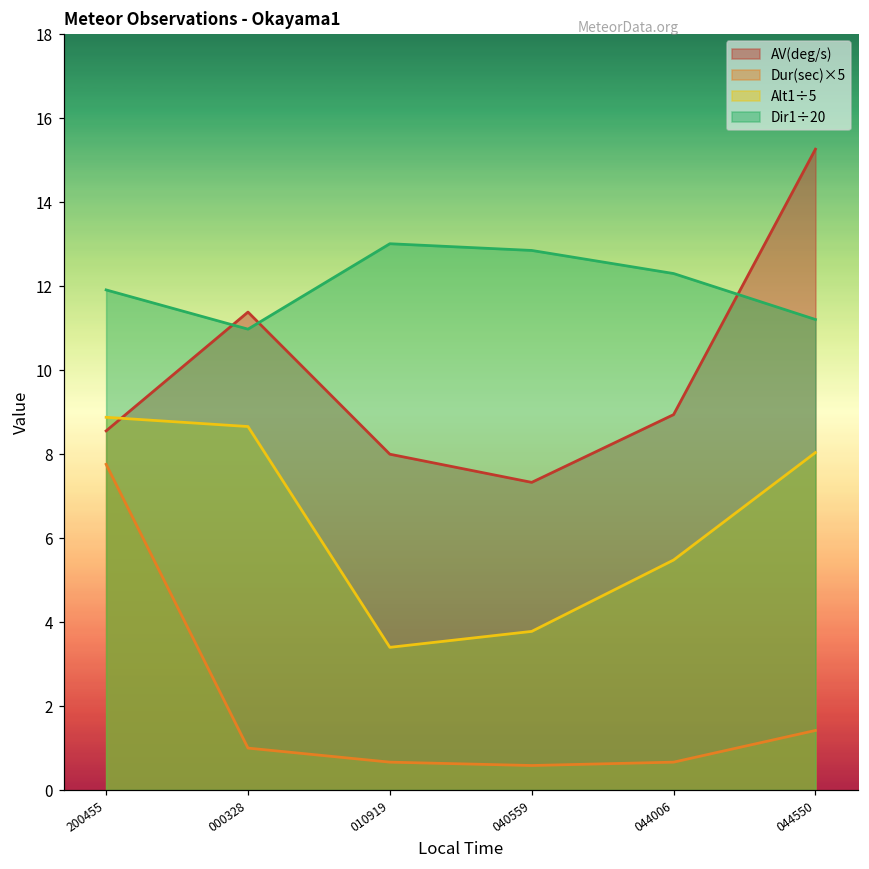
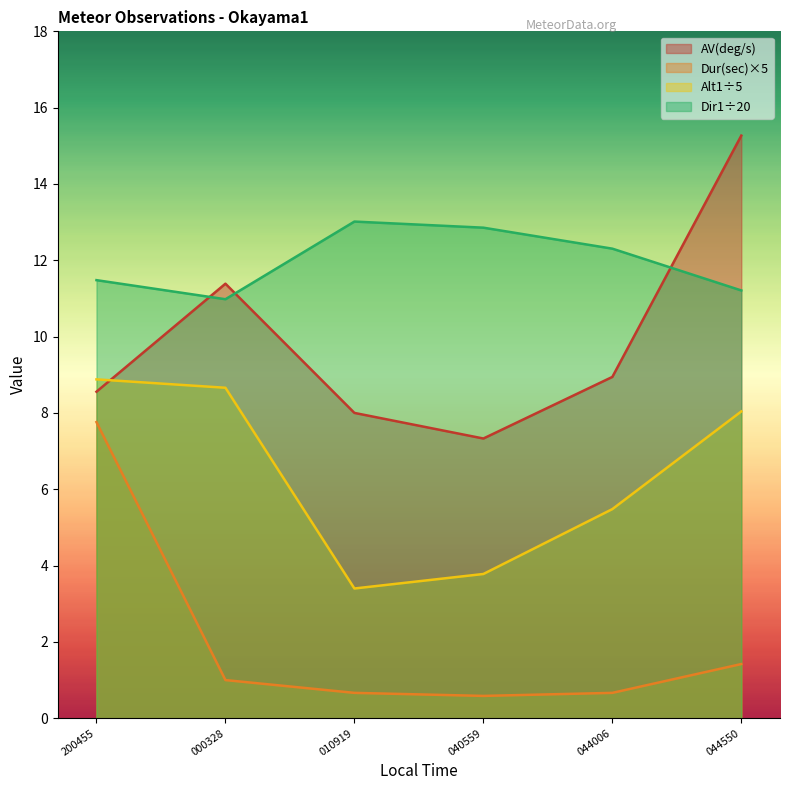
  {
    "Dir1÷20": {
-     "200455": 11.9,
+     "200455": 11.5,
      "000328": 11.0,
      "010919": 13.0,
      "040559": 12.9,
      "044006": 12.3,
      "044550": 11.2
    }
  }
